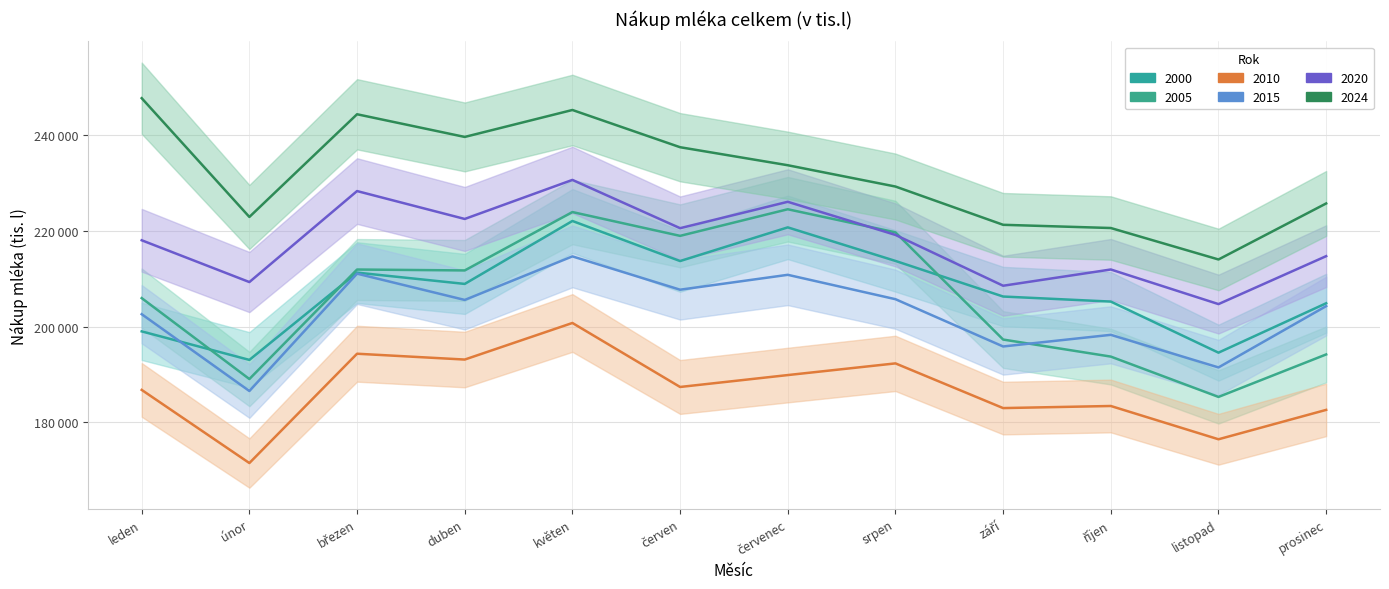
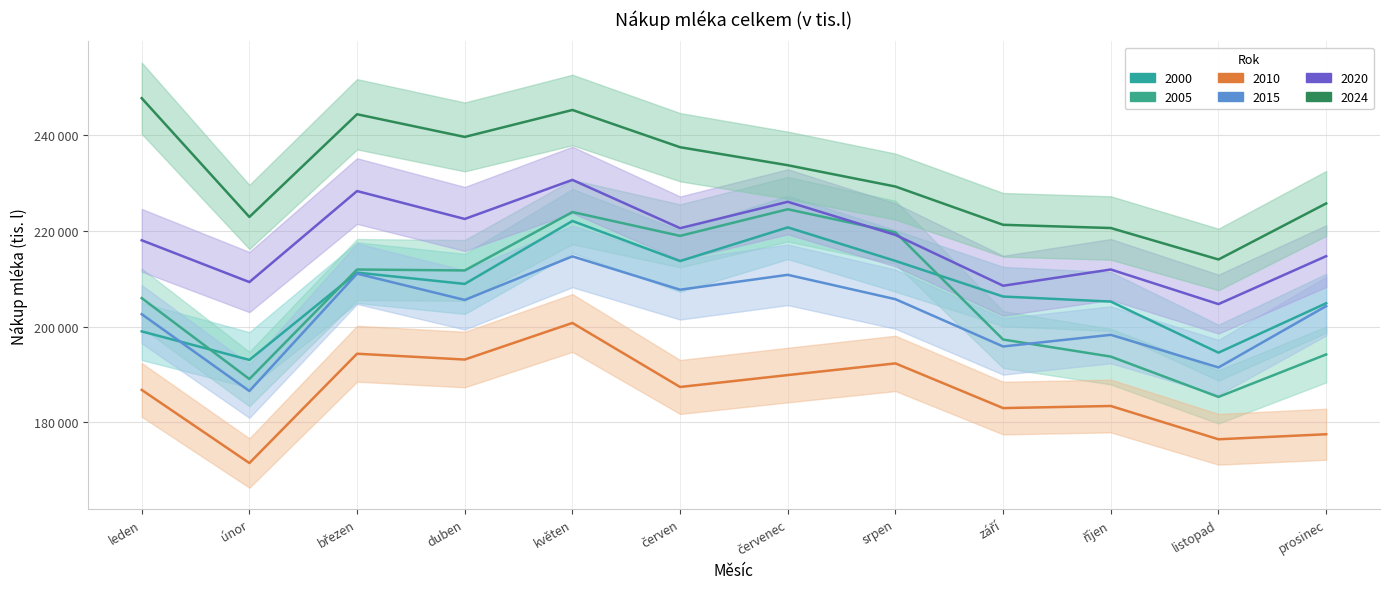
  {
    "2010": {
      "leden": 187000,
      "únor": 172000,
      "březen": 194000,
      "duben": 193000,
      "květen": 201000,
      "červen": 187000,
      "červenec": 190000,
      "srpen": 192000,
      "září": 183000,
      "říjen": 183000,
      "listopad": 176000,
-     "prosinec": 183000
+     "prosinec": 178000
    },
    "2024": {
      "leden": 248000,
      "únor": 223000,
      "březen": 244000,
      "duben": 240000,
      "květen": 245000,
      "červen": 237000,
      "červenec": 234000,
      "srpen": 229000,
      "září": 221000,
      "říjen": 221000,
      "listopad": 214000,
      "prosinec": 226000
    }
  }
